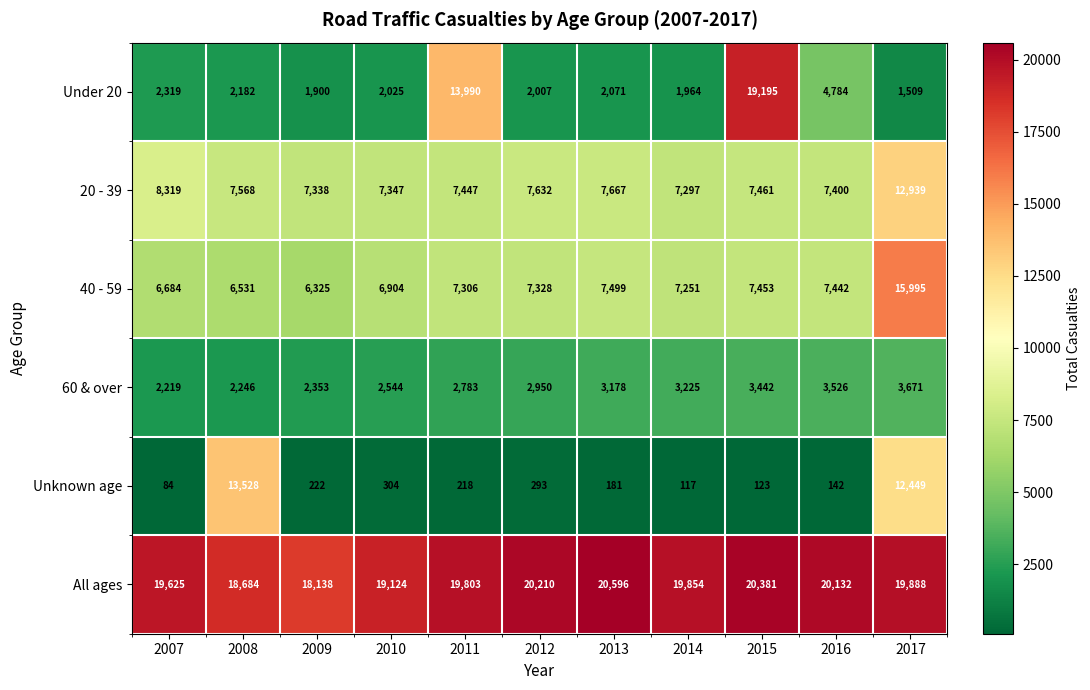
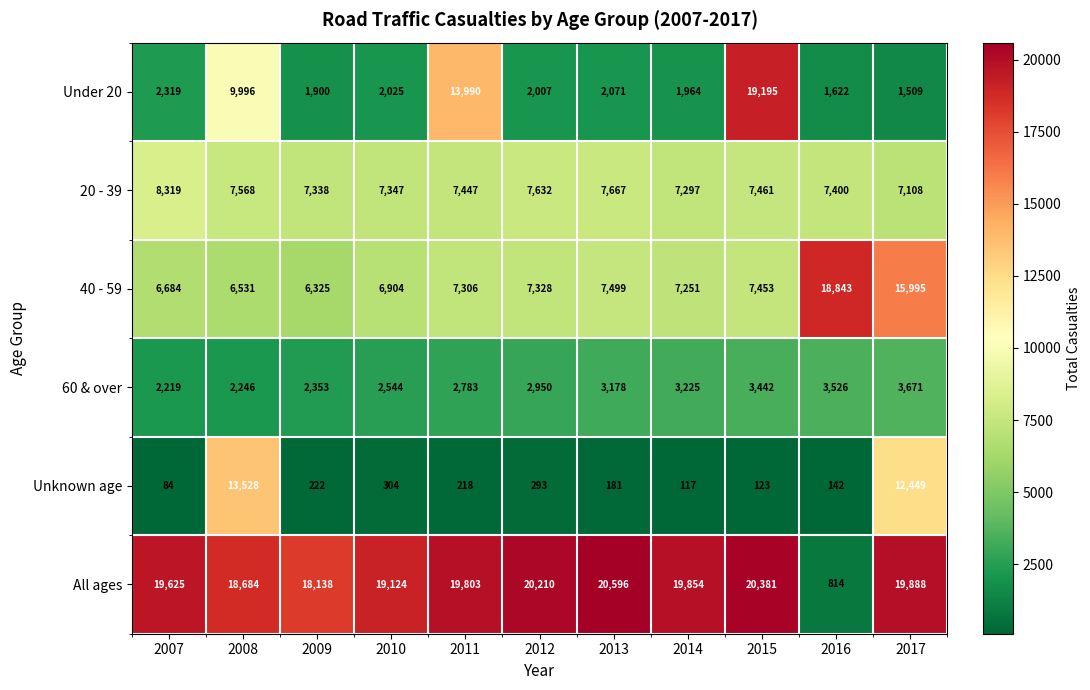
  {
    "Under 20": {
      "2007": "2,319",
-     "2008": "2,182",
+     "2008": "9,996",
      "2009": "1,900",
      "2010": "2,025",
      "2011": "13,990",
      "2012": "2,007",
      "2013": "2,071",
      "2014": "1,964",
      "2015": "19,195",
-     "2016": "4,784",
+     "2016": "1,622",
      "2017": "1,509"
    },
    "20 - 39": {
      "2007": "8,319",
      "2008": "7,568",
      "2009": "7,338",
      "2010": "7,347",
      "2011": "7,447",
      "2012": "7,632",
      "2013": "7,667",
      "2014": "7,297",
      "2015": "7,461",
      "2016": "7,400",
-     "2017": "12,939"
+     "2017": "7,108"
    },
    "40 - 59": {
      "2007": "6,684",
      "2008": "6,531",
      "2009": "6,325",
      "2010": "6,904",
      "2011": "7,306",
      "2012": "7,328",
      "2013": "7,499",
      "2014": "7,251",
      "2015": "7,453",
-     "2016": "7,442",
+     "2016": "18,843",
      "2017": "15,995"
    },
    "60 & over": {
      "2007": "2,219",
      "2008": "2,246",
      "2009": "2,353",
      "2010": "2,544",
      "2011": "2,783",
      "2012": "2,950",
      "2013": "3,178",
      "2014": "3,225",
      "2015": "3,442",
      "2016": "3,526",
      "2017": "3,671"
    },
    "Unknown age": {
      "2007": "84",
      "2008": "13,528",
      "2009": "222",
      "2010": "304",
      "2011": "218",
      "2012": "293",
      "2013": "181",
      "2014": "117",
      "2015": "123",
      "2016": "142",
      "2017": "12,449"
    },
    "All ages": {
      "2007": "19,625",
      "2008": "18,684",
      "2009": "18,138",
      "2010": "19,124",
      "2011": "19,803",
      "2012": "20,210",
      "2013": "20,596",
      "2014": "19,854",
      "2015": "20,381",
-     "2016": "20,132",
+     "2016": "814",
      "2017": "19,888"
    }
  }
